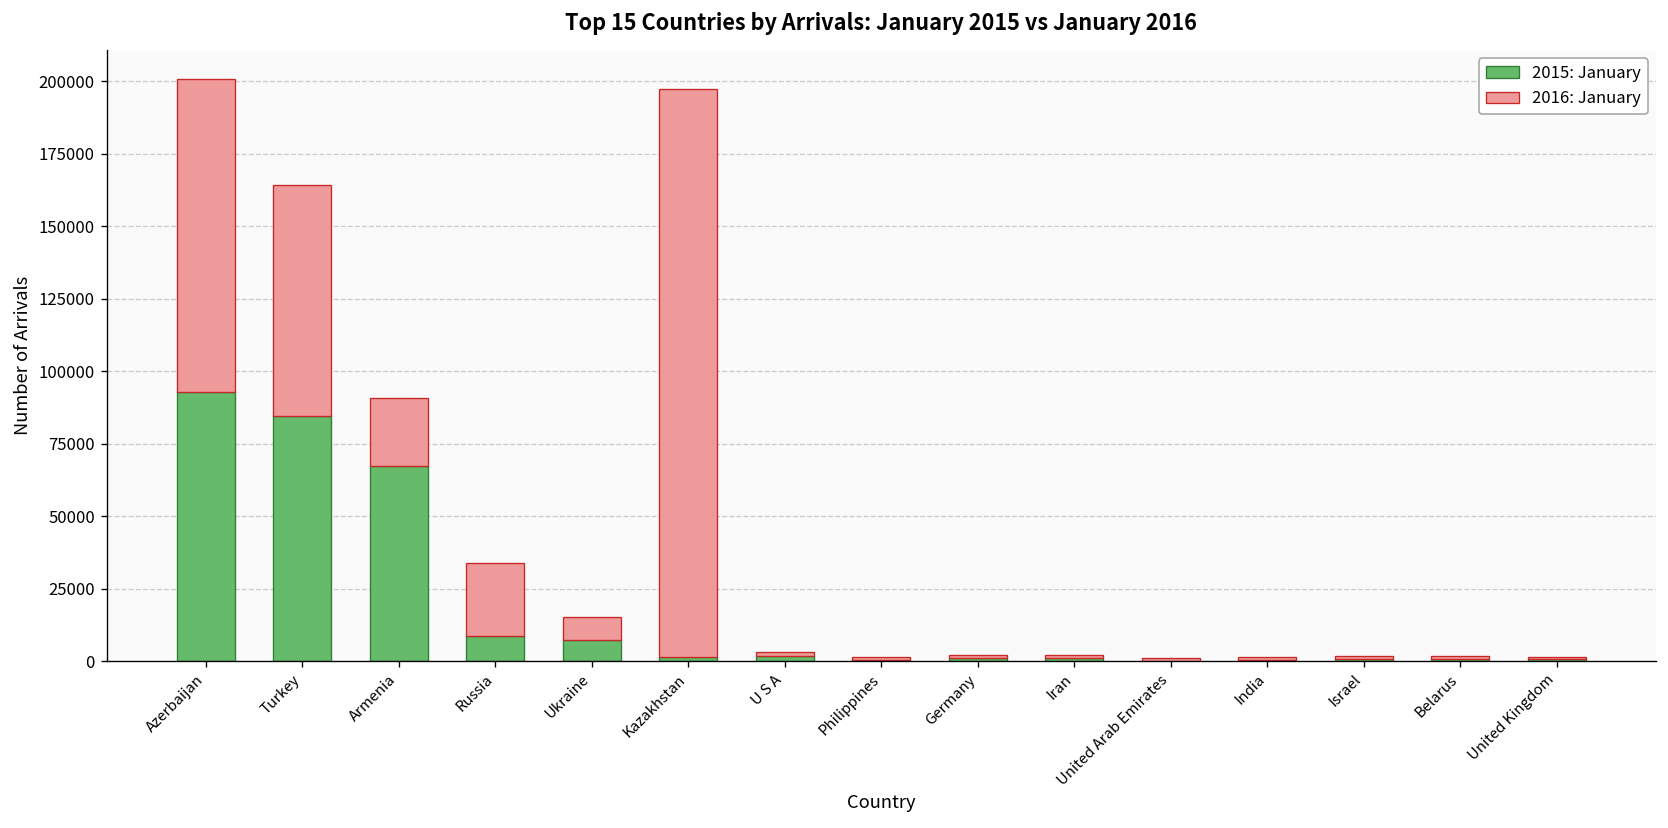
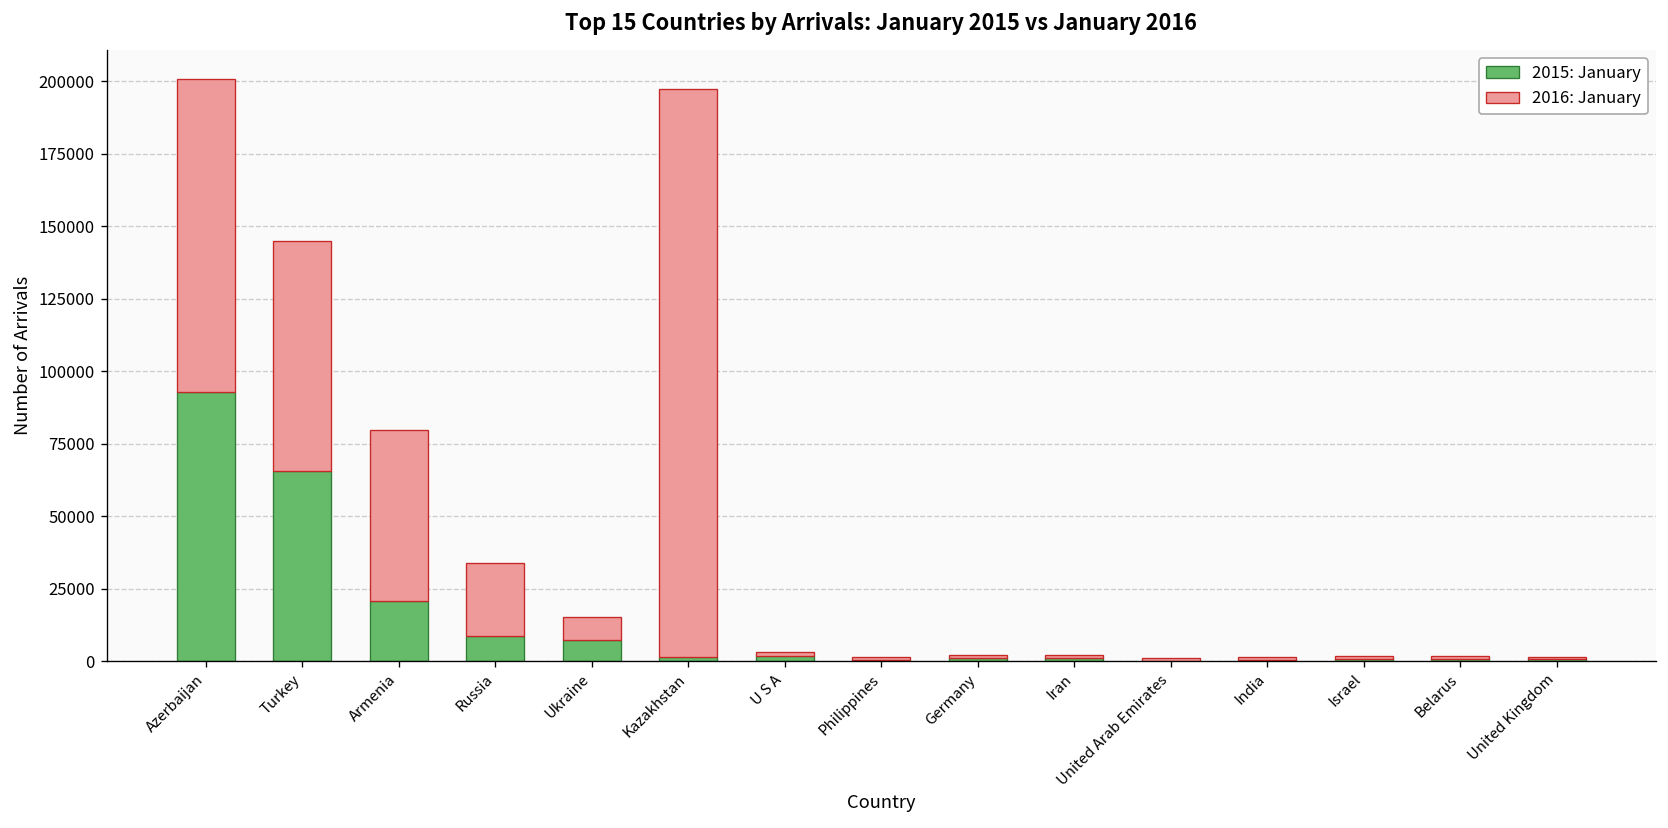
  {
    "2015: January": {
      "Azerbaijan": 93000,
-     "Turkey": 84000,
-     "Armenia": 67000,
+     "Turkey": 65000,
+     "Armenia": 21000,
      "Russia": 9000,
      "Ukraine": 7000,
      "Kazakhstan": 2000,
      "U S A": 2000
    },
    "2016: January": {
      "Azerbaijan": 108000,
      "Turkey": 80000,
-     "Armenia": 23000,
+     "Armenia": 59000,
      "Russia": 25000,
      "Ukraine": 8000,
      "Kazakhstan": 196000,
      "U S A": 2000,
      "Philippines": 1000,
      "Germany": 1000,
      "Iran": 1000,
      "United Arab Emirates": 1000
    }
  }
